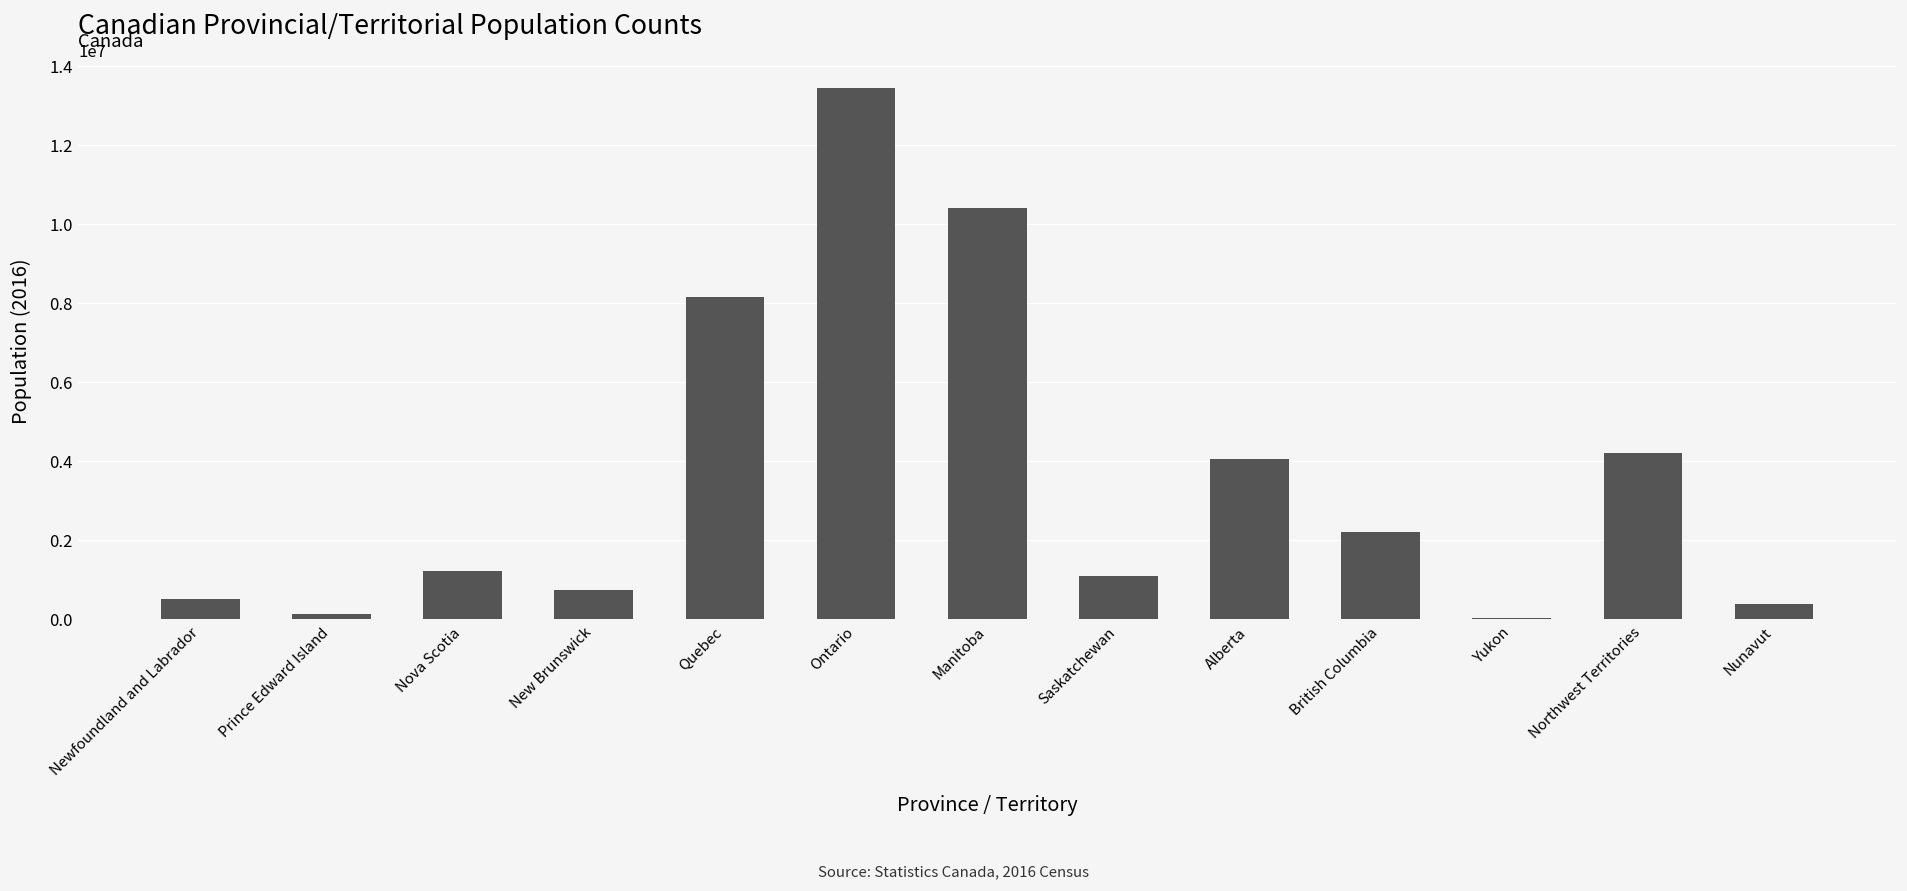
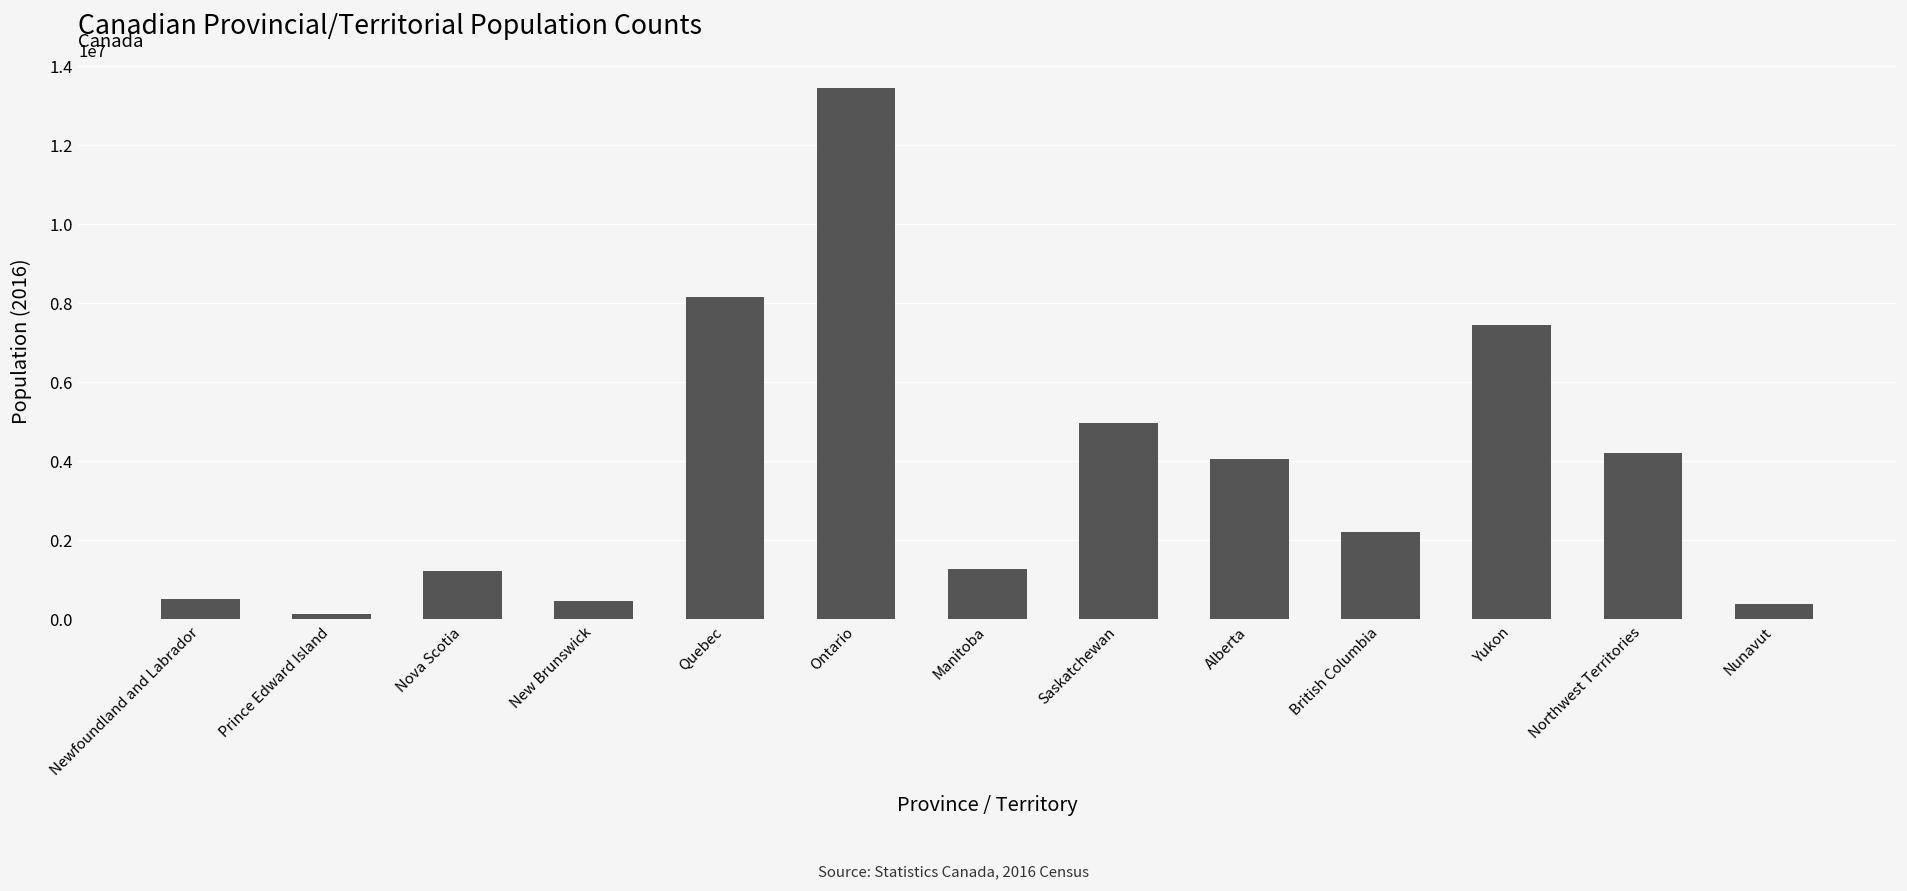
  {
    "Newfoundland and Labrador": 500000,
    "Prince Edward Island": 100000,
    "Nova Scotia": 1200000,
-   "New Brunswick": 700000,
+   "New Brunswick": 500000,
    "Quebec": 8200000,
    "Ontario": 13400000,
-   "Manitoba": 10400000,
-   "Saskatchewan": 1100000,
+   "Manitoba": 1300000,
+   "Saskatchewan": 5000000,
    "Alberta": 4100000,
    "British Columbia": 2200000,
-   "Yukon": 0,
+   "Yukon": 7400000,
    "Northwest Territories": 4200000,
    "Nunavut": 400000
  }
